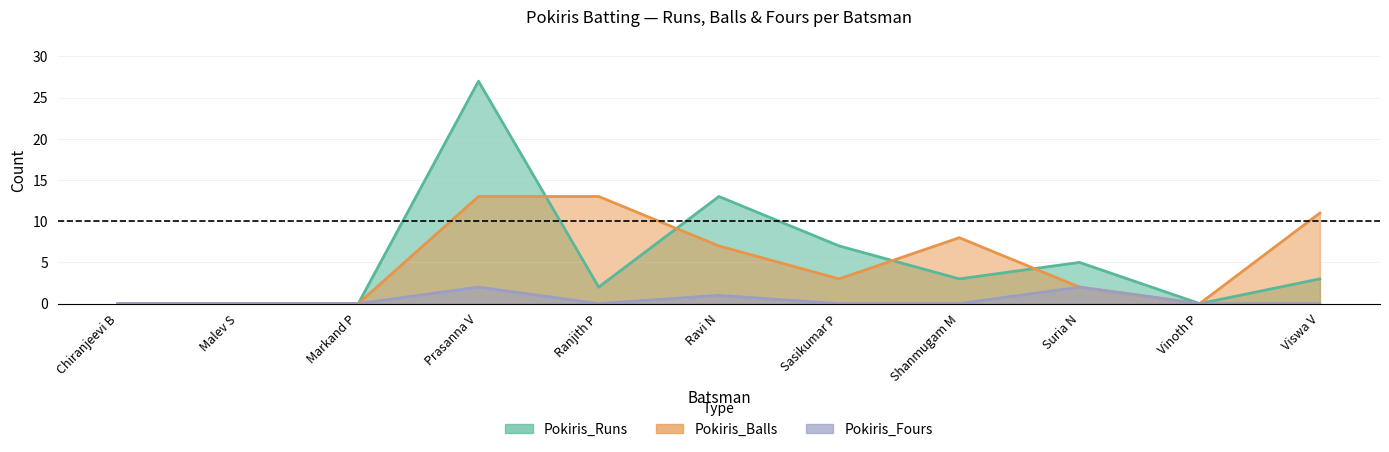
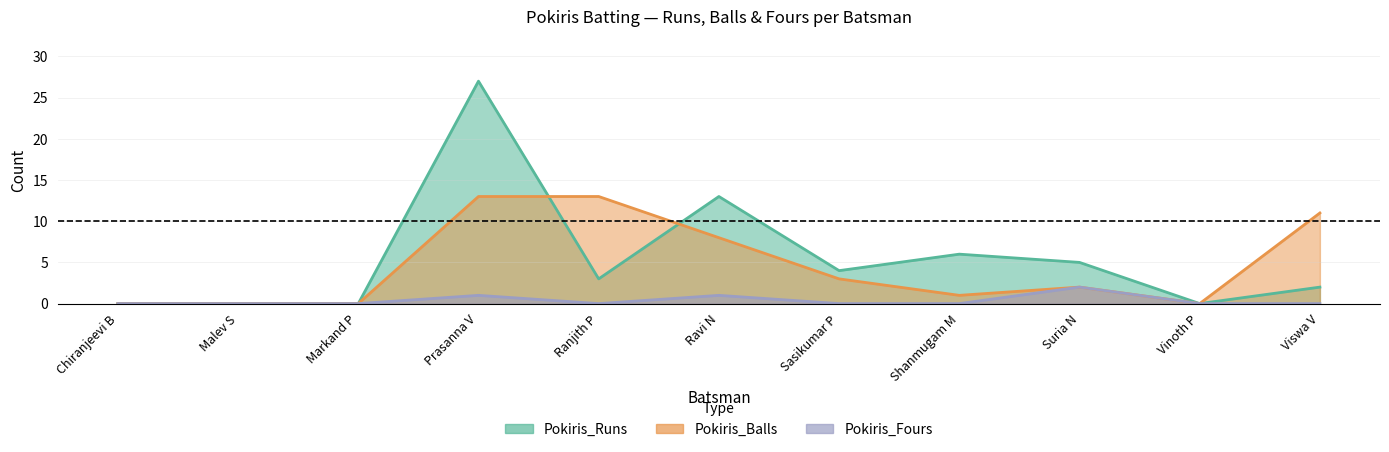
  {
    "Pokiris_Runs": {
      "Prasanna V": 27,
-     "Ranjith P": 2,
+     "Ranjith P": 3,
      "Ravi N": 13,
-     "Sasikumar P": 7,
-     "Shanmugam M": 3,
+     "Sasikumar P": 4,
+     "Shanmugam M": 6,
      "Suria N": 5,
-     "Viswa V": 3
+     "Viswa V": 2
    },
    "Pokiris_Balls": {
      "Prasanna V": 13,
      "Ranjith P": 13,
-     "Ravi N": 7,
+     "Ravi N": 8,
      "Sasikumar P": 3,
-     "Shanmugam M": 8,
+     "Shanmugam M": 1,
      "Viswa V": 11
    },
    "Pokiris_Fours": {
-     "Prasanna V": 2,
+     "Prasanna V": 1,
      "Ranjith P": 0,
      "Ravi N": 1,
      "Sasikumar P": 0,
      "Shanmugam M": 0,
      "Viswa V": 0
    }
  }
